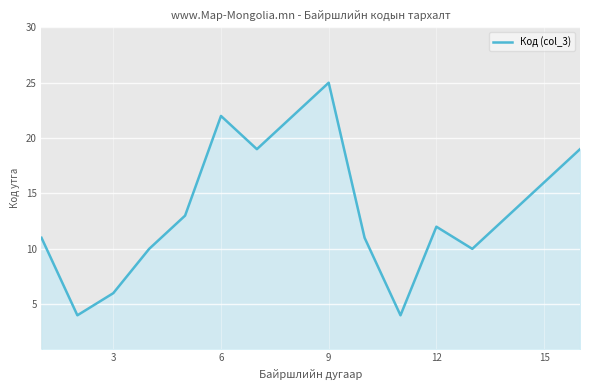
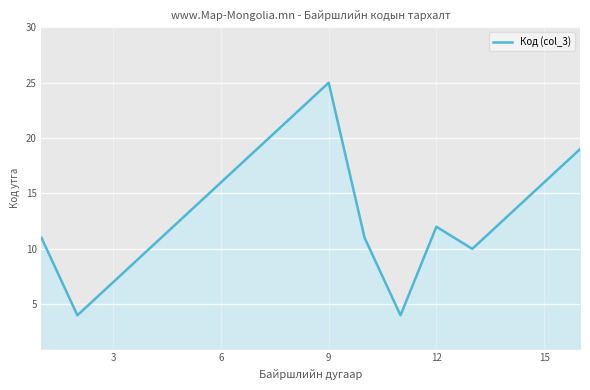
  {
-   "3": 6,
-   "6": 22,
+   "3": 7,
+   "6": 16,
    "9": 25,
    "12": 12,
    "15": 16
  }
